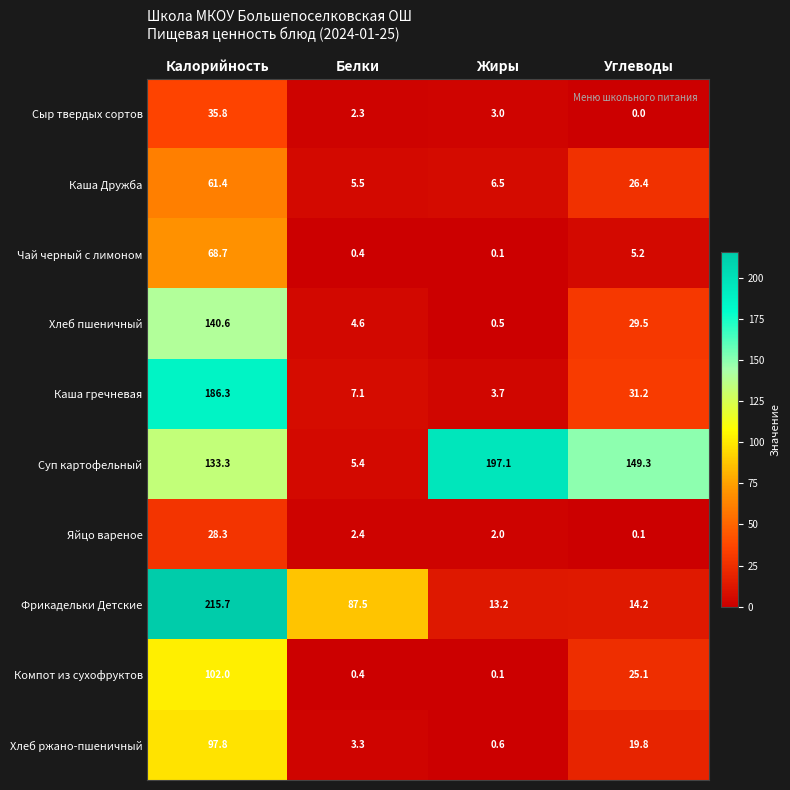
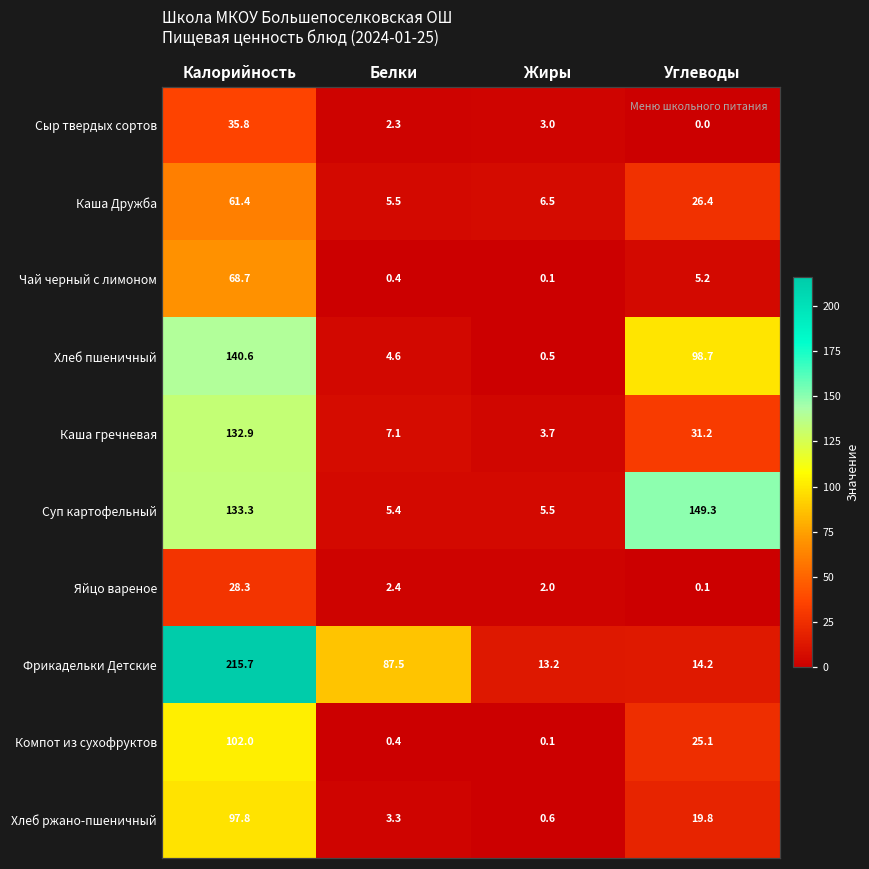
  {
    "Сыр твердых сортов": {
      "Калорийность": 35.8,
      "Белки": 2.3,
      "Жиры": 3.0
    },
    "Каша Дружба": {
      "Калорийность": 61.4,
      "Белки": 5.5,
      "Жиры": 6.5,
      "Углеводы": 26.4
    },
    "Чай черный с лимоном": {
      "Калорийность": 68.7,
      "Белки": 0.4,
      "Жиры": 0.1,
      "Углеводы": 5.2
    },
    "Хлеб пшеничный": {
      "Калорийность": 140.6,
      "Белки": 4.6,
      "Жиры": 0.5,
-     "Углеводы": 29.5
+     "Углеводы": 98.7
    },
    "Каша гречневая": {
-     "Калорийность": 186.3,
+     "Калорийность": 132.9,
      "Белки": 7.1,
      "Жиры": 3.7,
      "Углеводы": 31.2
    },
    "Суп картофельный": {
      "Калорийность": 133.3,
      "Белки": 5.4,
-     "Жиры": 197.1,
+     "Жиры": 5.5,
      "Углеводы": 149.3
    },
    "Яйцо вареное": {
      "Калорийность": 28.3,
      "Белки": 2.4,
      "Жиры": 2.0,
      "Углеводы": 0.1
    },
    "Фрикадельки Детские": {
      "Калорийность": 215.7,
      "Белки": 87.5,
      "Жиры": 13.2,
      "Углеводы": 14.2
    },
    "Компот из сухофруктов": {
      "Калорийность": 102.0,
      "Белки": 0.4,
      "Жиры": 0.1,
      "Углеводы": 25.1
    },
    "Хлеб ржано-пшеничный": {
      "Калорийность": 97.8,
      "Белки": 3.3,
      "Жиры": 0.6,
      "Углеводы": 19.8
    }
  }
